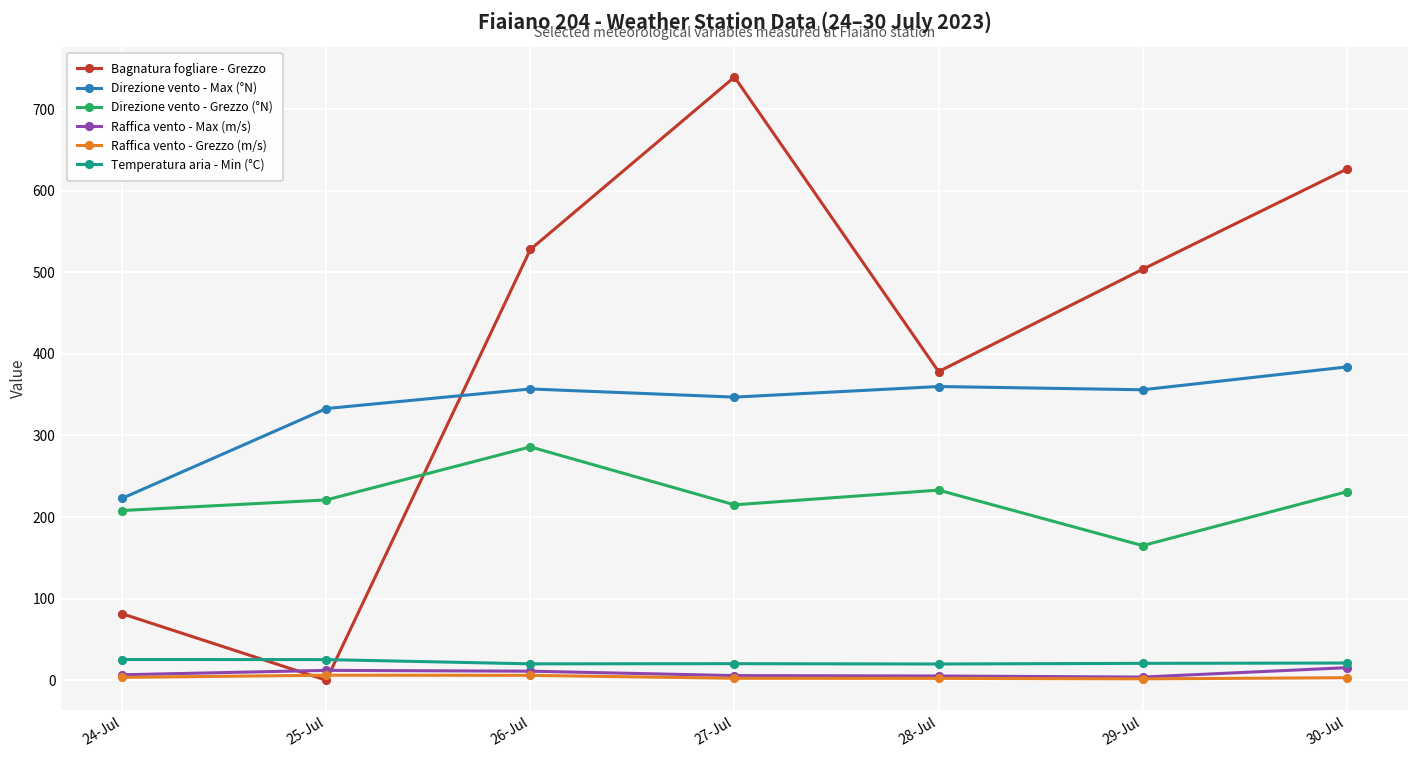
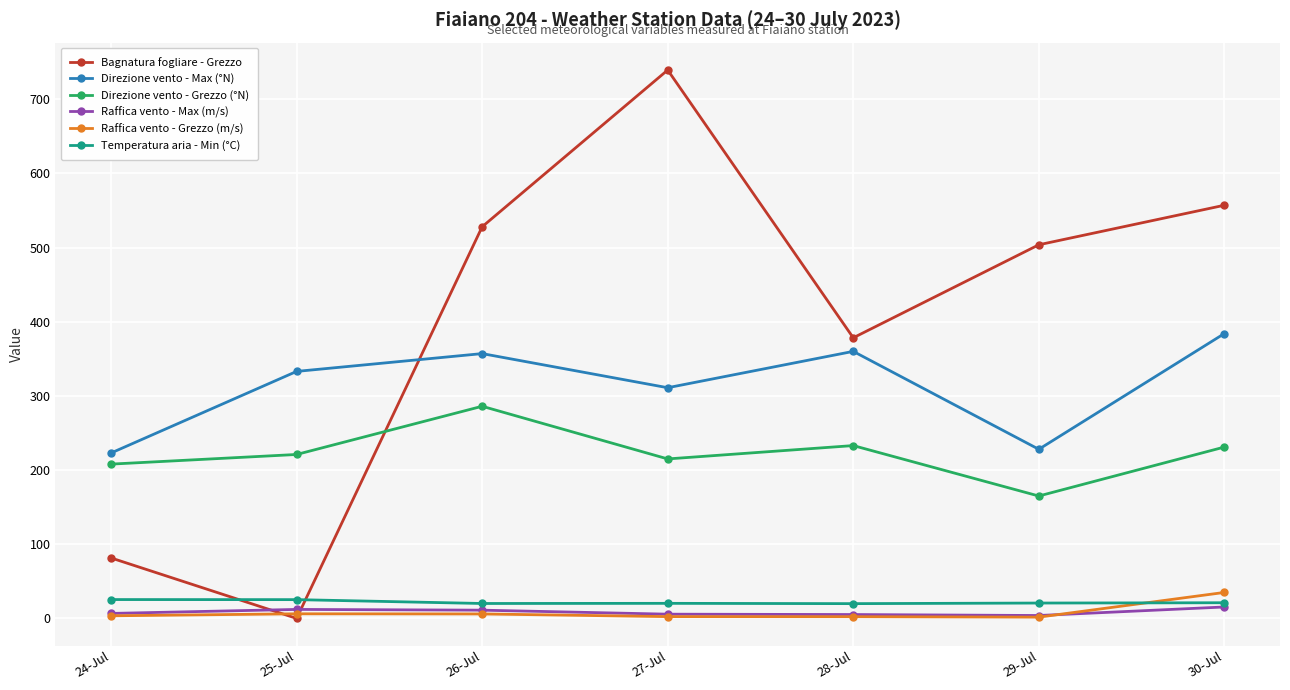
  {
    "Bagnatura fogliare - Grezzo": {
      "24-Jul": 80,
      "25-Jul": 0,
      "26-Jul": 530,
      "27-Jul": 740,
      "28-Jul": 380,
      "29-Jul": 500,
-     "30-Jul": 630
+     "30-Jul": 560
    },
    "Direzione vento - Max (°N)": {
      "24-Jul": 220,
      "25-Jul": 330,
      "26-Jul": 360,
-     "27-Jul": 350,
+     "27-Jul": 310,
      "28-Jul": 360,
-     "29-Jul": 360,
+     "29-Jul": 230,
      "30-Jul": 380
    },
    "Raffica vento - Max (m/s)": {
      "25-Jul": 10,
      "26-Jul": 10,
      "30-Jul": 20
    },
    "Raffica vento - Grezzo (m/s)": {
      "25-Jul": 10,
      "26-Jul": 10,
-     "30-Jul": 0
+     "30-Jul": 40
    }
  }
